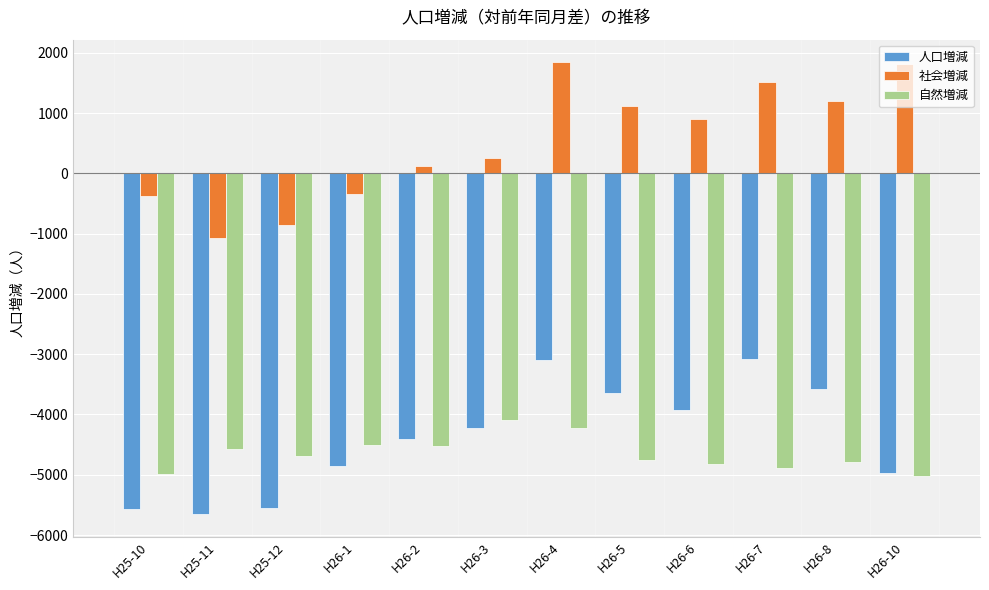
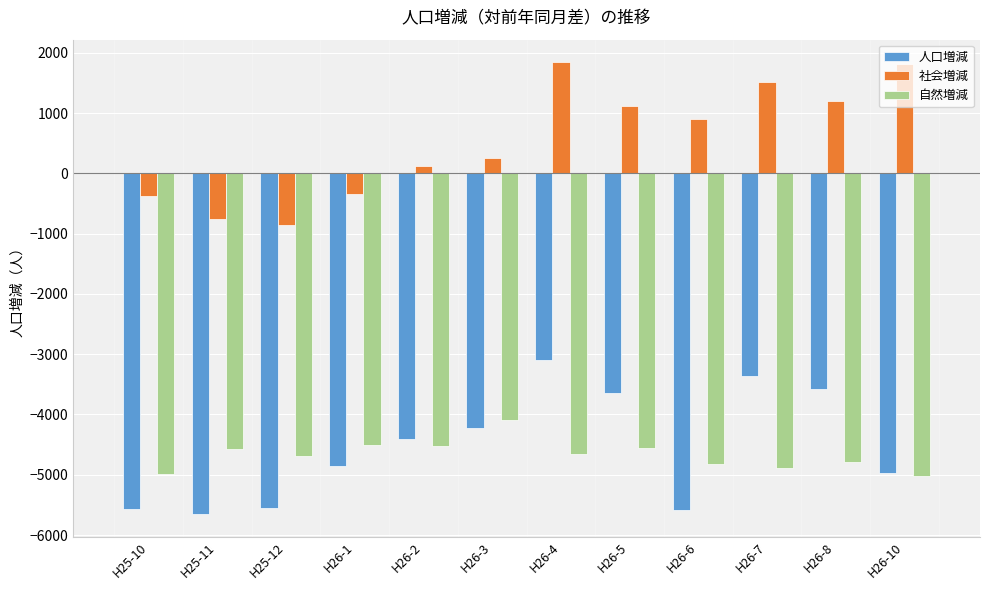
  {
    "人口増減": {
      "H25-10": -5600,
      "H25-11": -5700,
      "H25-12": -5500,
      "H26-1": -4800,
      "H26-2": -4400,
      "H26-3": -4200,
      "H26-4": -3100,
      "H26-5": -3600,
-     "H26-6": -3900,
-     "H26-7": -3100,
+     "H26-6": -5600,
+     "H26-7": -3400,
      "H26-8": -3600,
      "H26-10": -5000
    },
    "社会増減": {
      "H25-10": -400,
-     "H25-11": -1100,
+     "H25-11": -800,
      "H25-12": -900,
      "H26-1": -300,
      "H26-2": 100,
      "H26-3": 200,
      "H26-4": 1800,
      "H26-5": 1100,
      "H26-6": 900,
      "H26-7": 1500,
      "H26-8": 1200
    },
    "自然増減": {
      "H25-10": -5000,
      "H25-11": -4600,
      "H25-12": -4700,
      "H26-1": -4500,
      "H26-2": -4500,
      "H26-3": -4100,
-     "H26-4": -4200,
-     "H26-5": -4700,
+     "H26-4": -4700,
+     "H26-5": -4600,
      "H26-6": -4800,
      "H26-7": -4900,
      "H26-8": -4800,
      "H26-10": -5000
    }
  }
